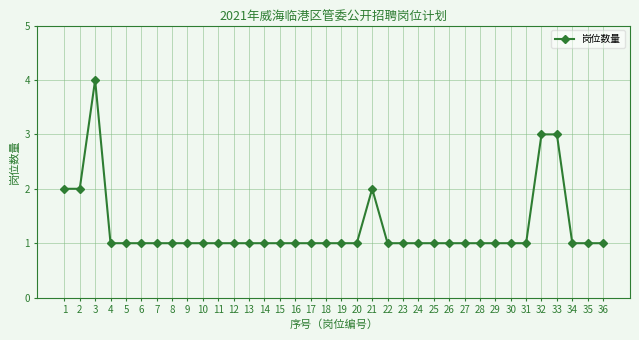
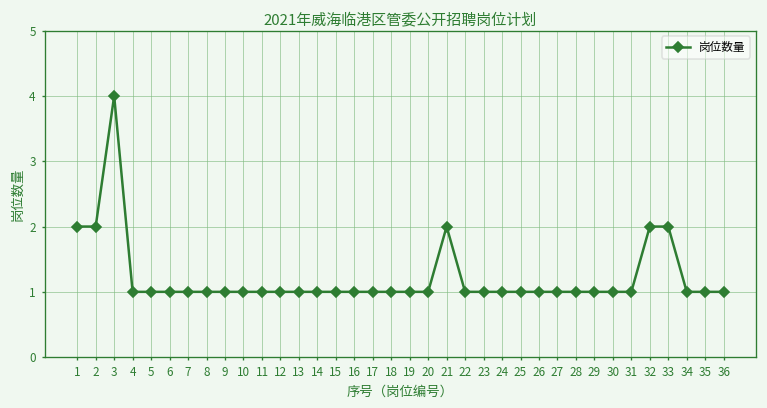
  {
    "1": 2,
    "2": 2,
    "3": 4,
    "4": 1,
    "5": 1,
    "6": 1,
    "7": 1,
    "8": 1,
    "9": 1,
    "10": 1,
    "11": 1,
    "12": 1,
    "13": 1,
    "14": 1,
    "15": 1,
    "16": 1,
    "17": 1,
    "18": 1,
    "19": 1,
    "20": 1,
    "21": 2,
    "22": 1,
    "23": 1,
    "24": 1,
    "25": 1,
    "26": 1,
    "27": 1,
    "28": 1,
    "29": 1,
    "30": 1,
    "31": 1,
-   "32": 3,
-   "33": 3,
+   "32": 2,
+   "33": 2,
    "34": 1,
    "35": 1,
    "36": 1
  }
